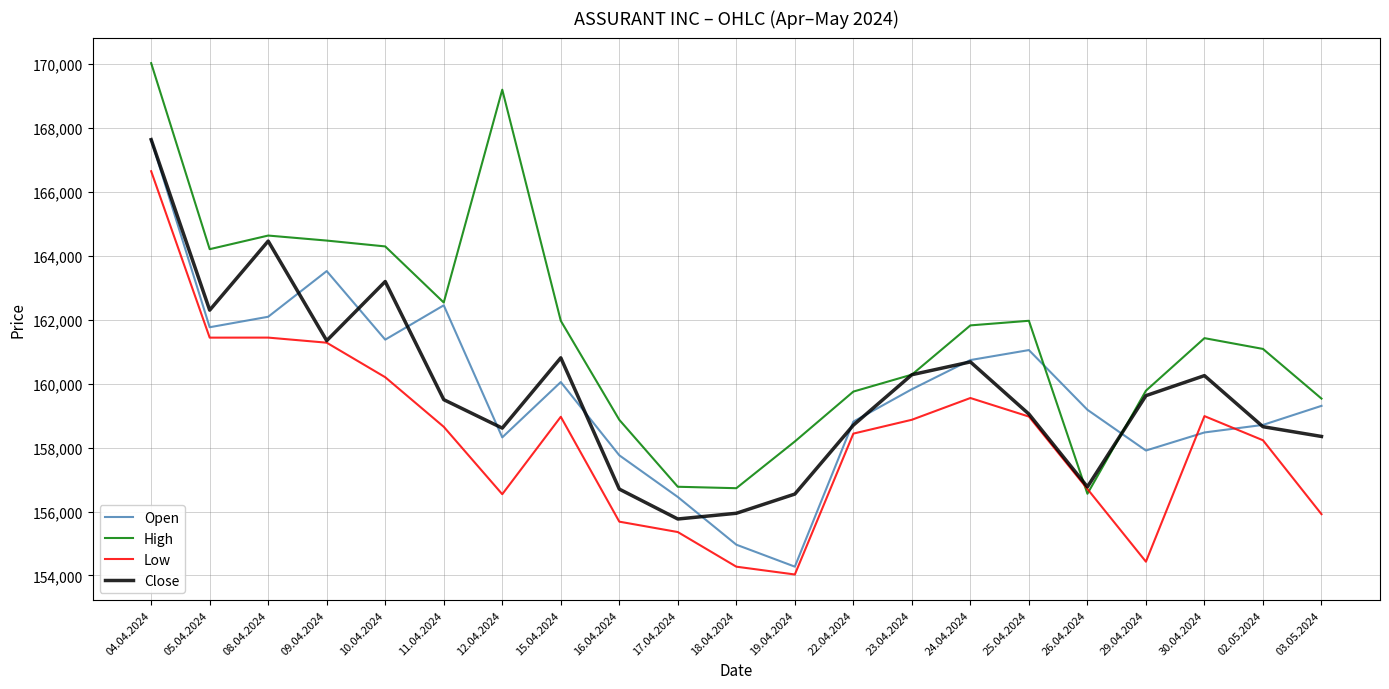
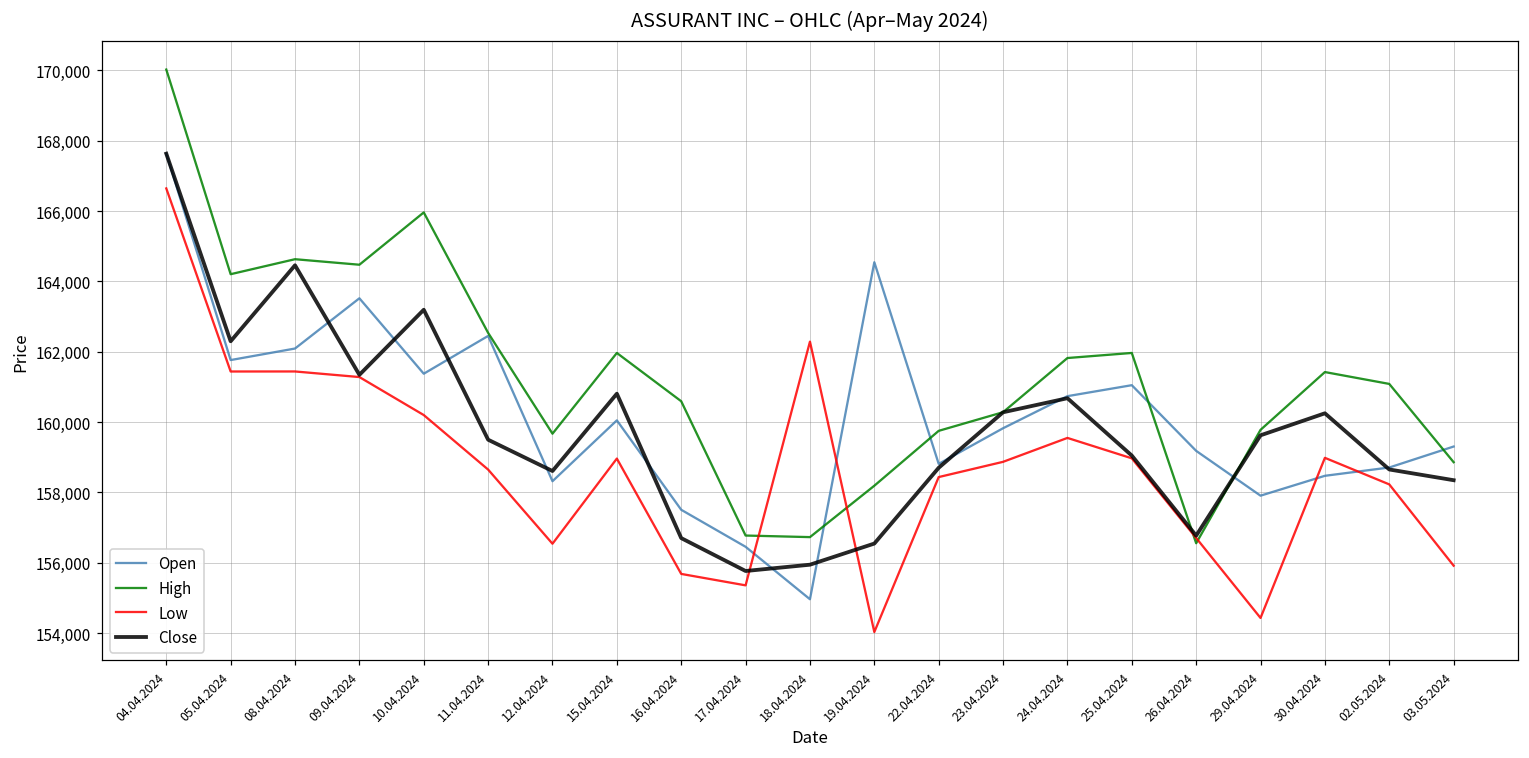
  {
    "Open": {
      "05.04.2024": "161,800",
      "08.04.2024": "162,100",
      "09.04.2024": "163,500",
      "10.04.2024": "161,400",
      "11.04.2024": "162,400",
      "12.04.2024": "158,300",
      "15.04.2024": "160,000",
-     "16.04.2024": "157,800",
+     "16.04.2024": "157,500",
      "17.04.2024": "156,500",
      "18.04.2024": "155,000",
-     "19.04.2024": "154,300",
+     "19.04.2024": "164,500",
      "22.04.2024": "158,800",
      "23.04.2024": "159,800",
      "25.04.2024": "161,000",
      "26.04.2024": "159,200",
      "29.04.2024": "157,900",
      "30.04.2024": "158,500",
      "03.05.2024": "159,300"
    },
    "High": {
      "04.04.2024": "170,000",
      "05.04.2024": "164,200",
      "08.04.2024": "164,600",
      "09.04.2024": "164,500",
-     "10.04.2024": "164,300",
+     "10.04.2024": "166,000",
      "11.04.2024": "162,500",
-     "12.04.2024": "169,200",
+     "12.04.2024": "159,700",
      "15.04.2024": "162,000",
-     "16.04.2024": "158,900",
+     "16.04.2024": "160,600",
      "17.04.2024": "156,800",
      "18.04.2024": "156,700",
      "19.04.2024": "158,200",
      "22.04.2024": "159,800",
      "24.04.2024": "161,800",
      "25.04.2024": "162,000",
      "26.04.2024": "156,600",
      "29.04.2024": "159,800",
      "30.04.2024": "161,400",
      "02.05.2024": "161,100",
-     "03.05.2024": "159,500"
+     "03.05.2024": "158,900"
    },
    "Low": {
      "04.04.2024": "166,600",
      "05.04.2024": "161,400",
      "08.04.2024": "161,400",
      "10.04.2024": "160,200",
      "11.04.2024": "158,600",
      "12.04.2024": "156,500",
      "15.04.2024": "159,000",
      "16.04.2024": "155,700",
      "17.04.2024": "155,400",
-     "18.04.2024": "154,300",
+     "18.04.2024": "162,300",
      "19.04.2024": "154,000",
      "22.04.2024": "158,400",
      "23.04.2024": "158,900",
      "24.04.2024": "159,500",
      "29.04.2024": "154,400",
      "30.04.2024": "159,000",
      "02.05.2024": "158,200",
      "03.05.2024": "155,900"
    },
    "Close": {
      "05.04.2024": "162,300",
      "08.04.2024": "164,500",
      "10.04.2024": "163,200",
      "11.04.2024": "159,500",
      "12.04.2024": "158,600",
      "15.04.2024": "160,800",
      "16.04.2024": "156,700",
      "17.04.2024": "155,800",
      "18.04.2024": "155,900",
      "19.04.2024": "156,500",
      "22.04.2024": "158,700",
      "29.04.2024": "159,600",
      "30.04.2024": "160,200",
      "03.05.2024": "158,300"
    }
  }
